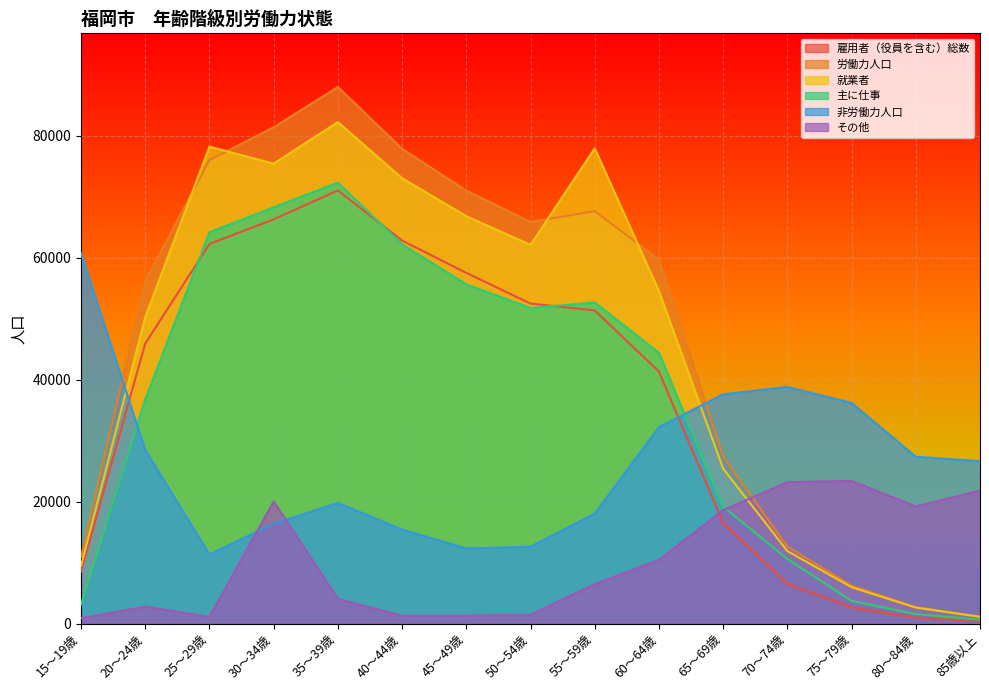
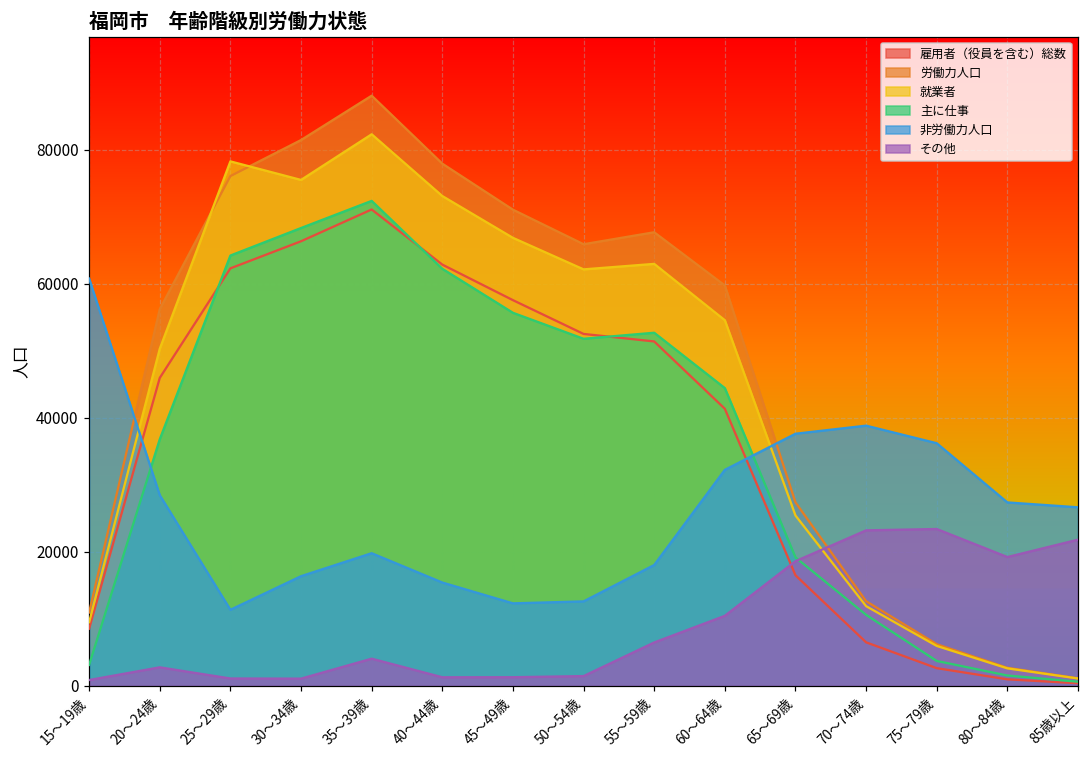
  {
    "就業者": {
      "15～19歳": 9000,
      "20～24歳": 50000,
      "25～29歳": 78000,
      "30～34歳": 75000,
      "35～39歳": 82000,
      "40～44歳": 73000,
      "45～49歳": 67000,
      "50～54歳": 62000,
-     "55～59歳": 78000,
+     "55～59歳": 63000,
      "60～64歳": 55000,
      "65～69歳": 25000,
      "70～74歳": 12000
    },
    "主に仕事": {
      "15～19歳": 3000,
      "20～24歳": 37000,
      "25～29歳": 64000,
      "30～34歳": 68000,
      "35～39歳": 72000,
      "40～44歳": 62000,
      "45～49歳": 56000,
      "50～54歳": 52000,
      "55～59歳": 53000,
      "60～64歳": 44000,
      "65～69歳": 19000,
      "70～74歳": 11000,
      "75～79歳": 4000,
      "80～84歳": 2000
    },
    "非労働力人口": {
      "15～19歳": 61000,
      "20～24歳": 28000,
      "25～29歳": 11000,
      "30～34歳": 16000,
      "35～39歳": 20000,
      "40～44歳": 15000,
      "45～49歳": 12000,
      "50～54歳": 13000,
      "55～59歳": 18000,
      "60～64歳": 32000,
      "65～69歳": 38000,
      "70～74歳": 39000,
      "75～79歳": 36000,
      "80～84歳": 27000,
      "85歳以上": 27000
    },
    "その他": {
      "15～19歳": 1000,
      "20～24歳": 3000,
      "25～29歳": 1000,
-     "30～34歳": 20000,
+     "30～34歳": 1000,
      "35～39歳": 4000,
      "40～44歳": 1000,
      "45～49歳": 1000,
      "50～54歳": 1000,
      "55～59歳": 6000,
      "60～64歳": 10000,
      "65～69歳": 19000,
      "70～74歳": 23000,
      "75～79歳": 23000,
      "80～84歳": 19000,
      "85歳以上": 22000
    }
  }
